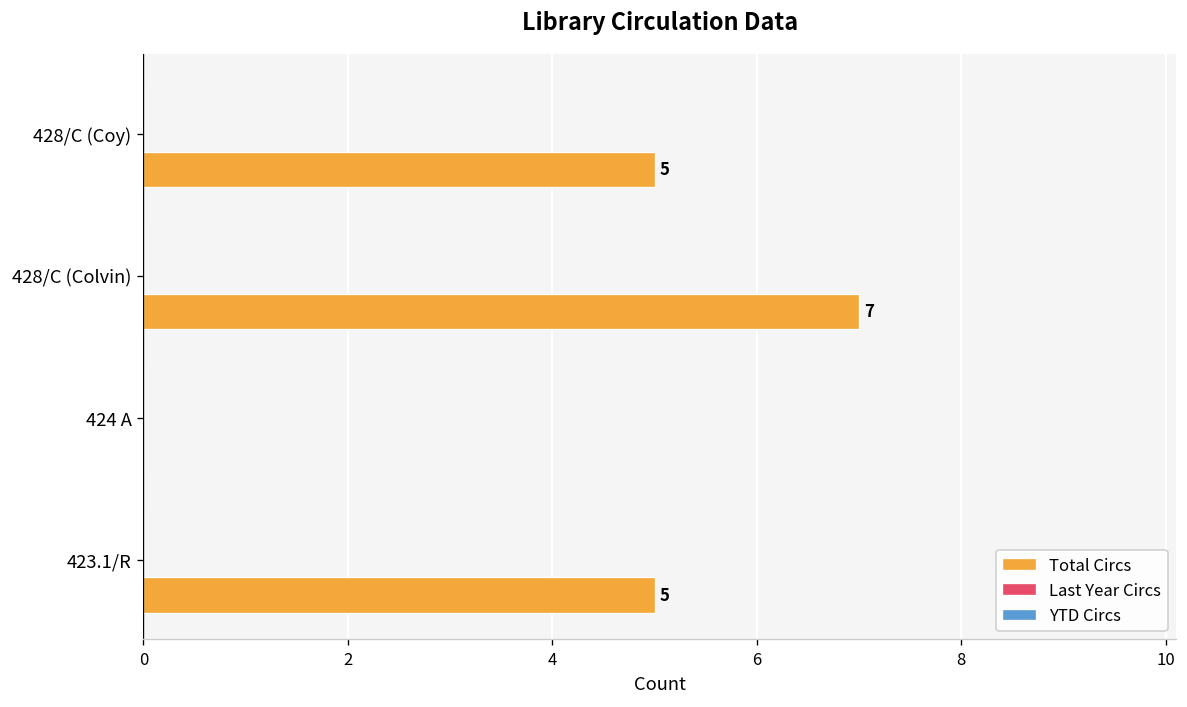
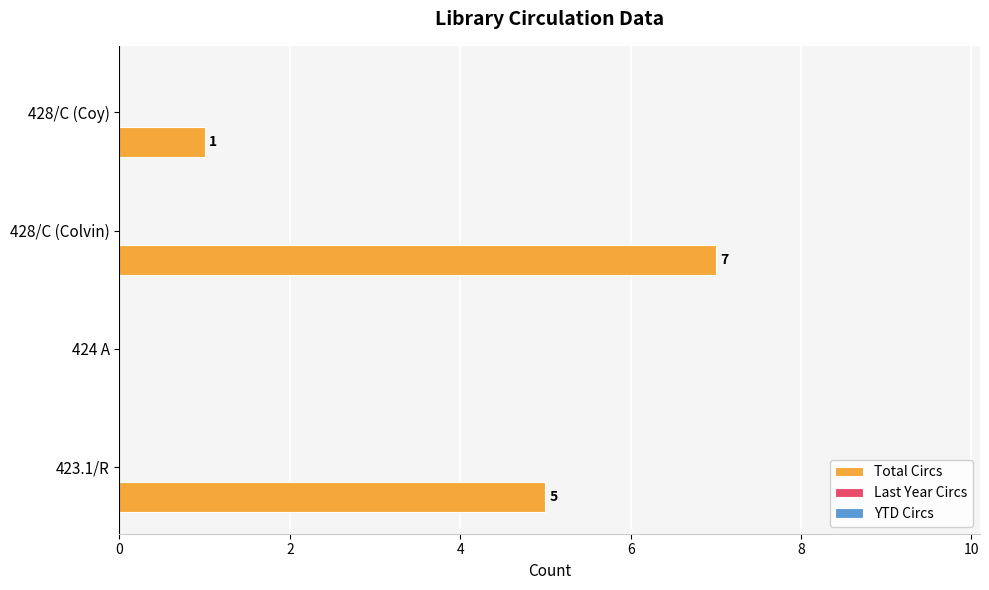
  {
    "Total Circs": {
-     "428/C (Coy)": 5,
+     "428/C (Coy)": 1,
      "428/C (Colvin)": 7,
      "423.1/R": 5
    },
    "Last Year Circs": {
      "428/C (Coy)": 0.0,
      "428/C (Colvin)": 0.0,
      "424 A": 0.0,
      "423.1/R": 0.0
    },
    "YTD Circs": {
      "428/C (Coy)": 0.0,
      "428/C (Colvin)": 0.0,
      "424 A": 0.0,
      "423.1/R": 0.0
    }
  }
